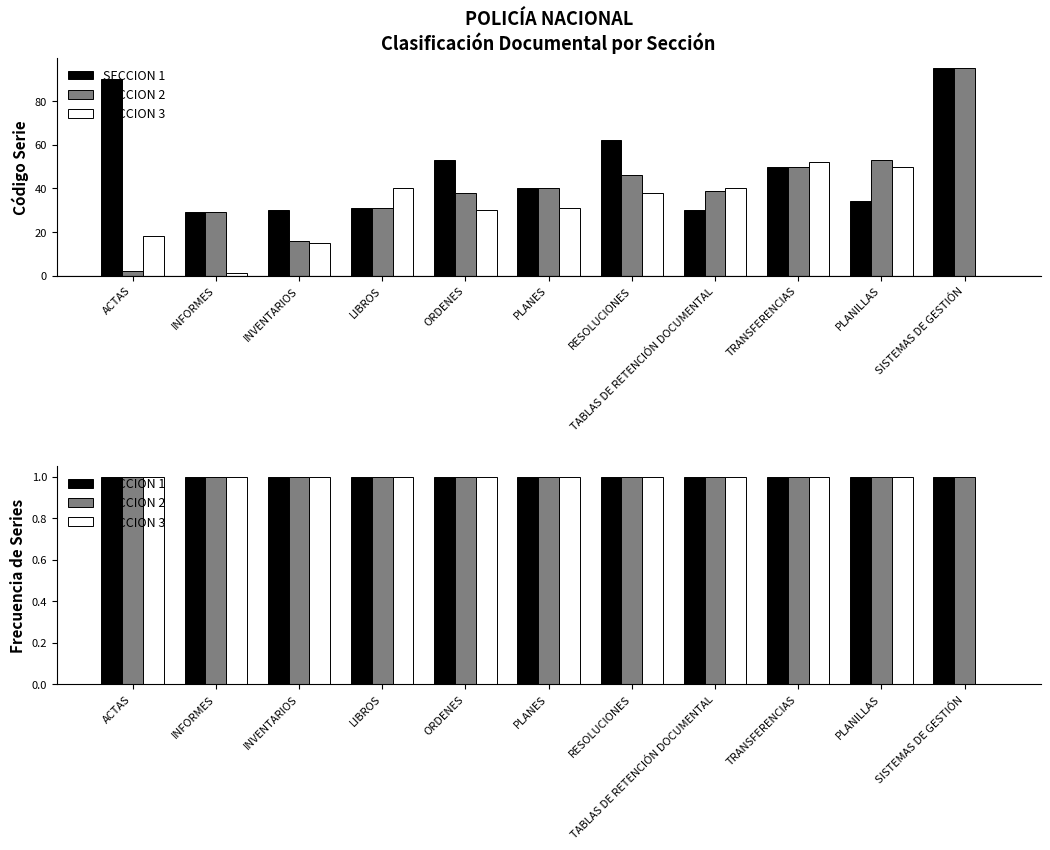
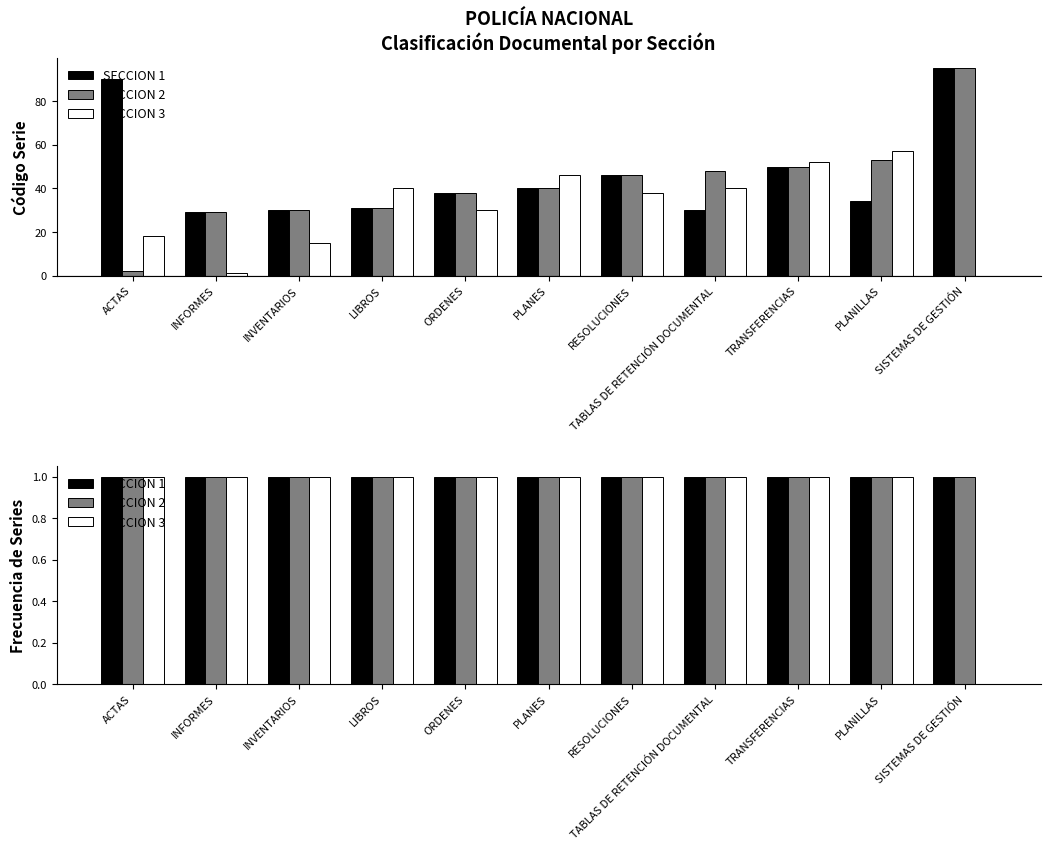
  {
    "POLICÍA NACIONAL Clasificación Documental por Sección": {
      "SECCION 1": {
        "ACTAS": 90,
        "INFORMES": 29,
        "INVENTARIOS": 30,
        "LIBROS": 31,
-       "ORDENES": 53,
+       "ORDENES": 38,
        "PLANES": 40,
-       "RESOLUCIONES": 62,
+       "RESOLUCIONES": 46,
        "TABLAS DE RETENCIÓN DOCUMENTAL": 30,
        "TRANSFERENCIAS": 50,
        "PLANILLAS": 34,
        "SISTEMAS DE GESTIÓN": 95
      },
      "SECCION 2": {
        "ACTAS": 2,
        "INFORMES": 29,
-       "INVENTARIOS": 16,
+       "INVENTARIOS": 30,
        "LIBROS": 31,
        "ORDENES": 38,
        "PLANES": 40,
        "RESOLUCIONES": 46,
-       "TABLAS DE RETENCIÓN DOCUMENTAL": 39,
+       "TABLAS DE RETENCIÓN DOCUMENTAL": 48,
        "TRANSFERENCIAS": 50,
        "PLANILLAS": 53,
        "SISTEMAS DE GESTIÓN": 95
      },
      "SECCION 3": {
        "ACTAS": 18,
        "INVENTARIOS": 15,
        "LIBROS": 40,
        "ORDENES": 30,
-       "PLANES": 31,
+       "PLANES": 46,
        "RESOLUCIONES": 38,
        "TABLAS DE RETENCIÓN DOCUMENTAL": 40,
        "TRANSFERENCIAS": 52,
-       "PLANILLAS": 50,
+       "PLANILLAS": 57,
        "SISTEMAS DE GESTIÓN": 0
      }
    }
  }
